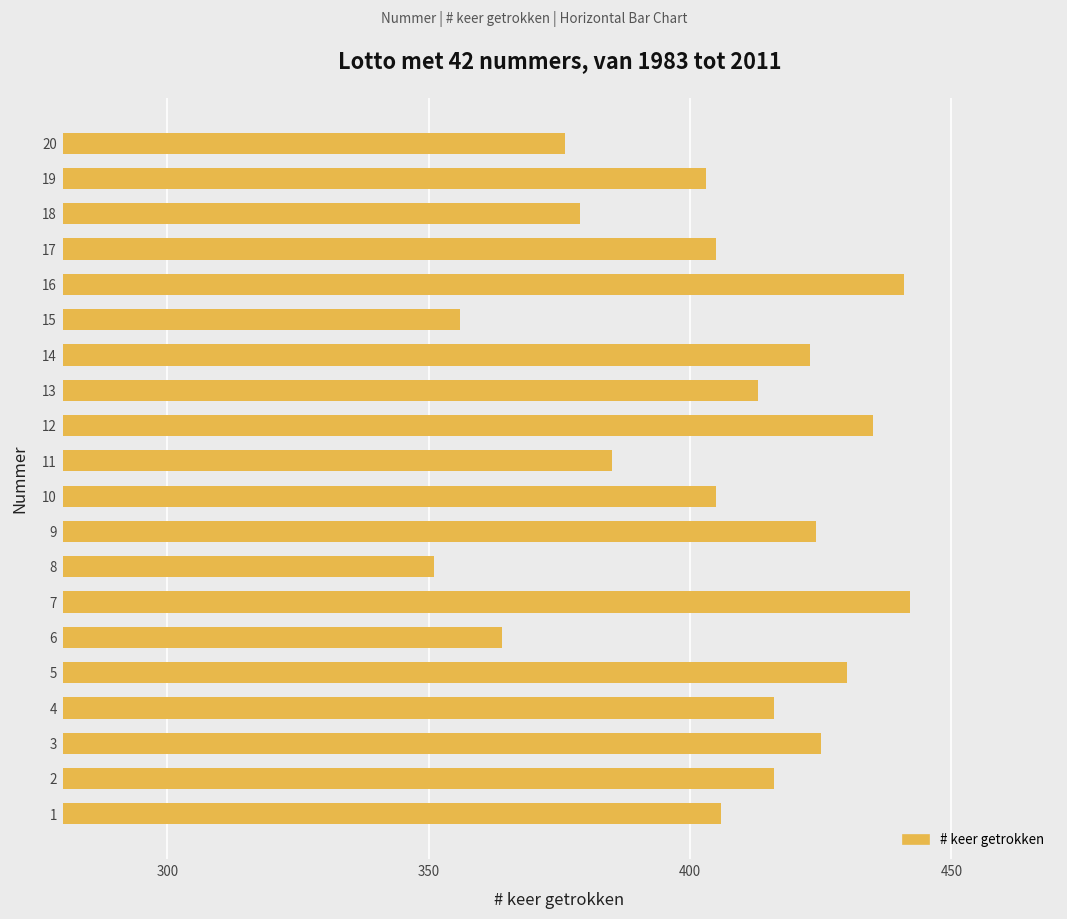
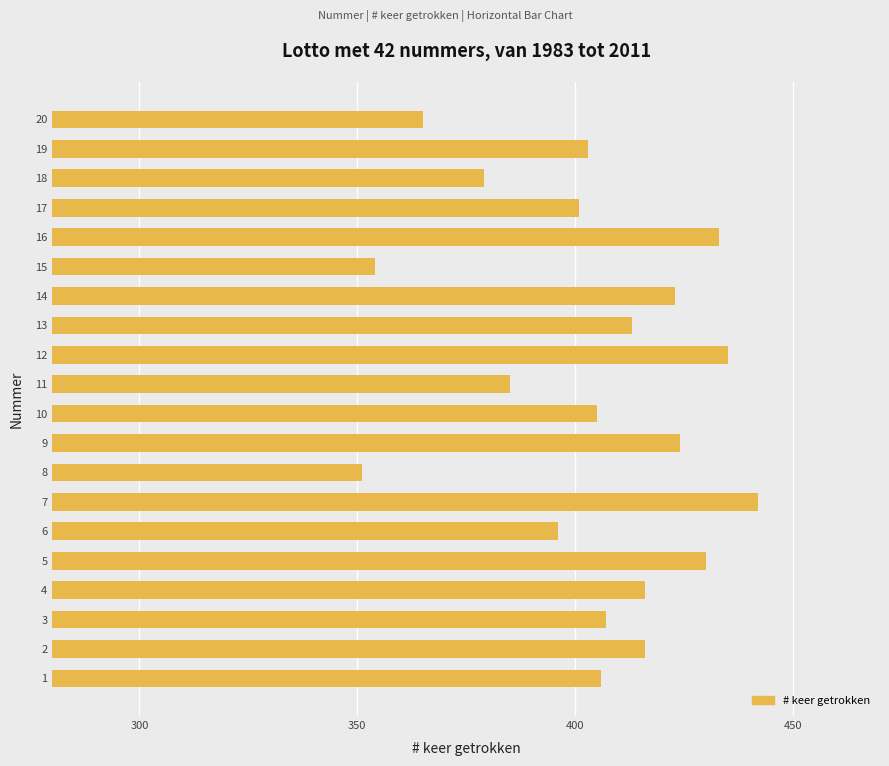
  {
-   "20": 376,
+   "20": 365,
    "19": 403,
    "18": 379,
-   "17": 405,
-   "16": 441,
-   "15": 356,
+   "17": 401,
+   "16": 433,
+   "15": 354,
    "14": 423,
    "13": 413,
    "12": 435,
    "11": 385,
    "10": 405,
    "9": 424,
    "8": 351,
    "7": 442,
-   "6": 364,
+   "6": 396,
    "5": 430,
    "4": 416,
-   "3": 425,
+   "3": 407,
    "2": 416,
    "1": 406
  }
